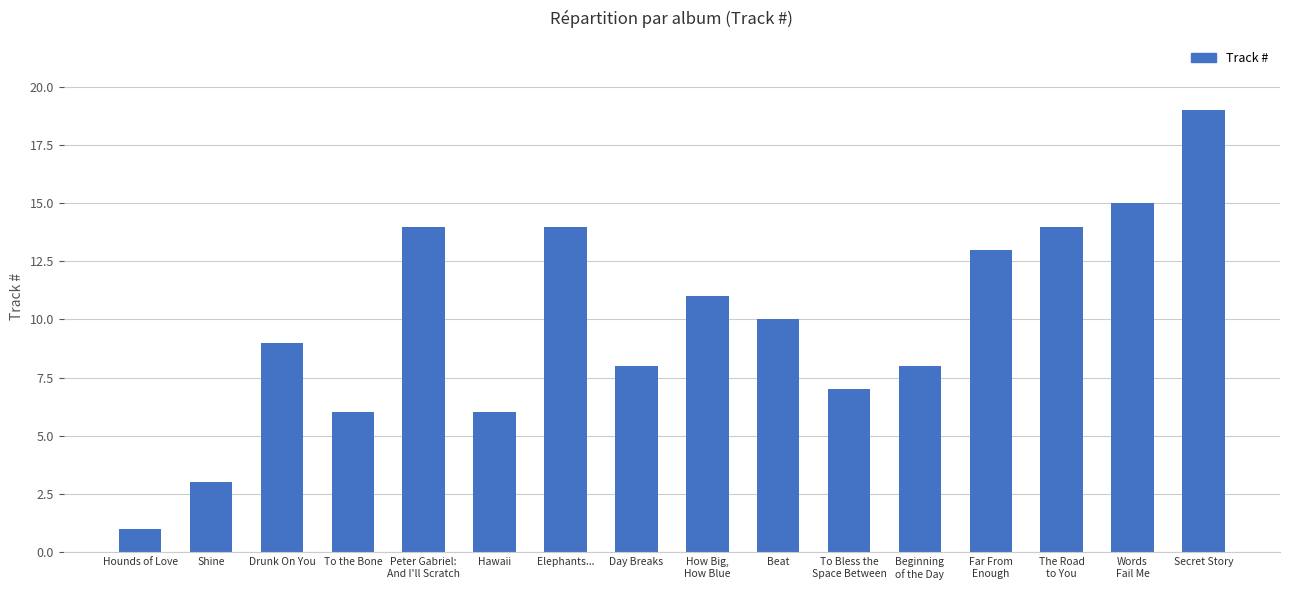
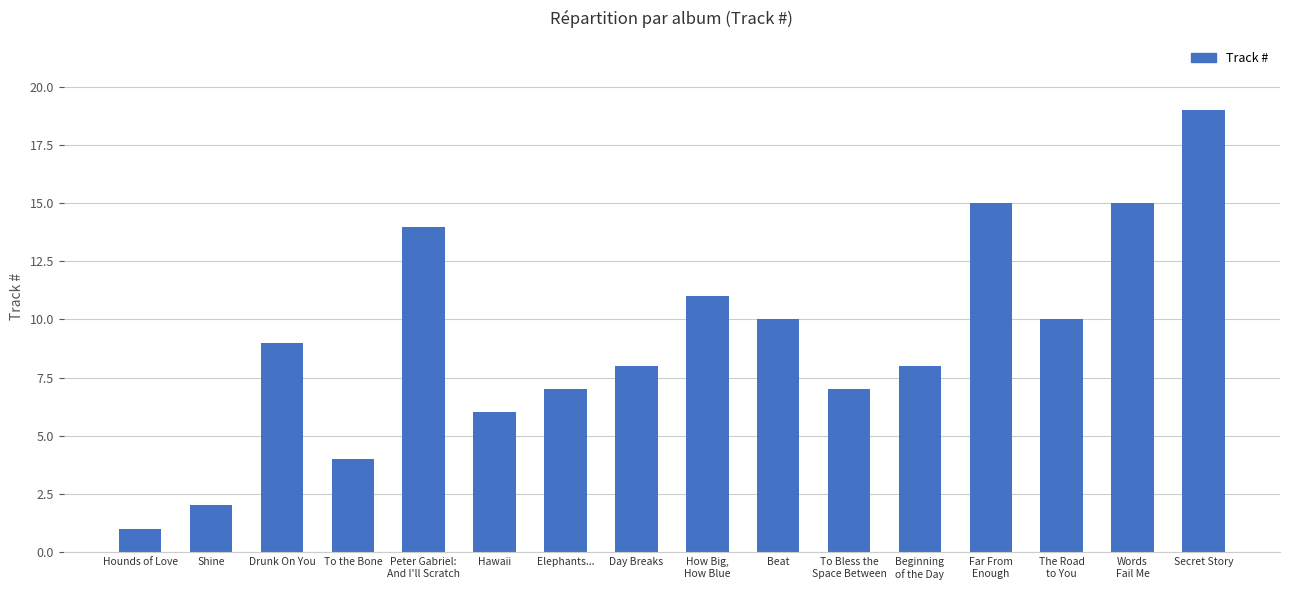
  {
    "Hounds of Love": 1,
-   "Shine": 3,
+   "Shine": 2,
    "Drunk On You": 9,
-   "To the Bone": 6,
+   "To the Bone": 4,
    "Peter Gabriel: And I'll Scratch": 14,
    "Hawaii": 6,
-   "Elephants...": 14,
+   "Elephants...": 7,
    "Day Breaks": 8,
    "How Big, How Blue": 11,
    "Beat": 10,
    "To Bless the Space Between": 7,
    "Beginning of the Day": 8,
-   "Far From Enough": 13,
-   "The Road to You": 14,
+   "Far From Enough": 15,
+   "The Road to You": 10,
    "Words Fail Me": 15,
    "Secret Story": 19
  }
